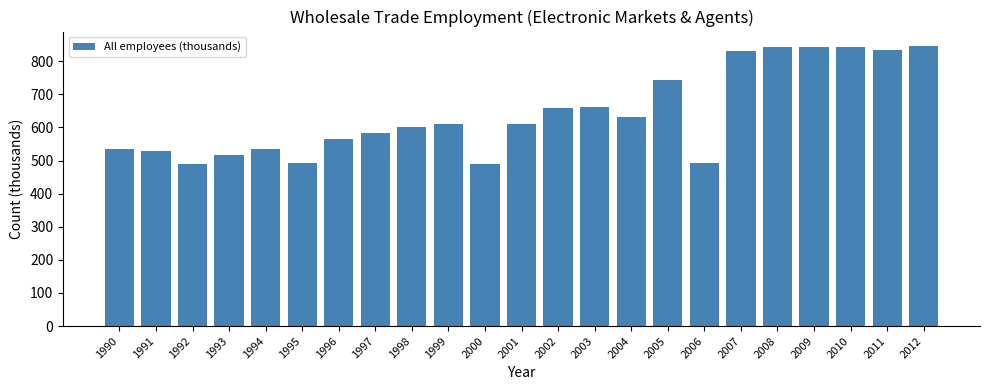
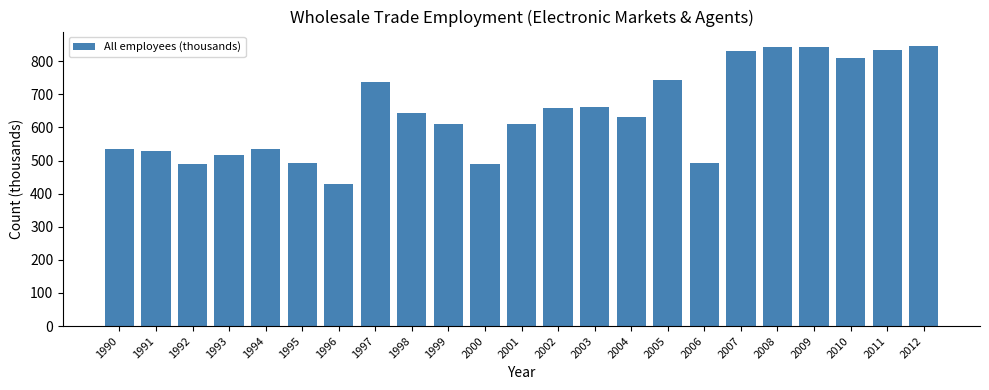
  {
    "1990": 530,
    "1991": 530,
    "1992": 490,
    "1993": 520,
    "1994": 530,
    "1995": 490,
-   "1996": 570,
-   "1997": 580,
-   "1998": 600,
+   "1996": 430,
+   "1997": 740,
+   "1998": 640,
    "1999": 610,
    "2000": 490,
    "2001": 610,
    "2002": 660,
    "2003": 660,
    "2004": 630,
    "2005": 740,
    "2006": 490,
    "2007": 830,
    "2008": 840,
    "2009": 840,
-   "2010": 840,
+   "2010": 810,
    "2011": 840,
    "2012": 850
  }
